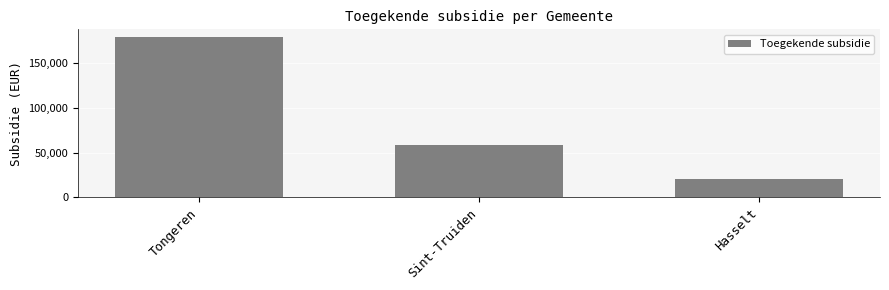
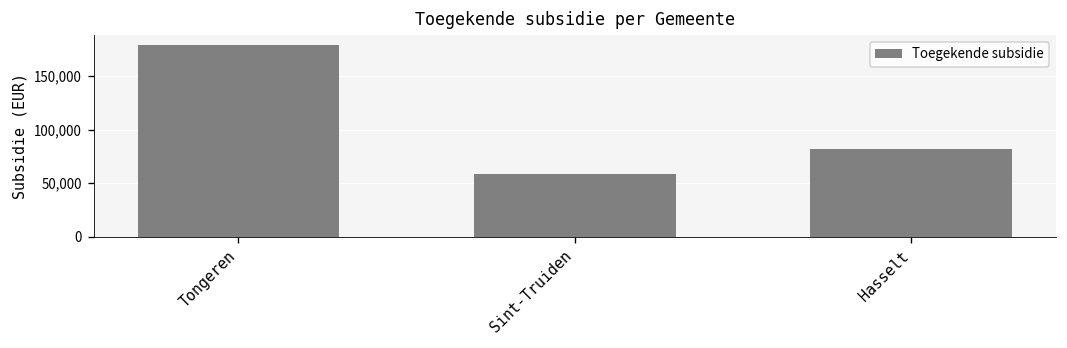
  {
    "Tongeren": "180,000",
    "Sint-Truiden": "60,000",
-   "Hasselt": "20,000"
+   "Hasselt": "80,000"
  }
